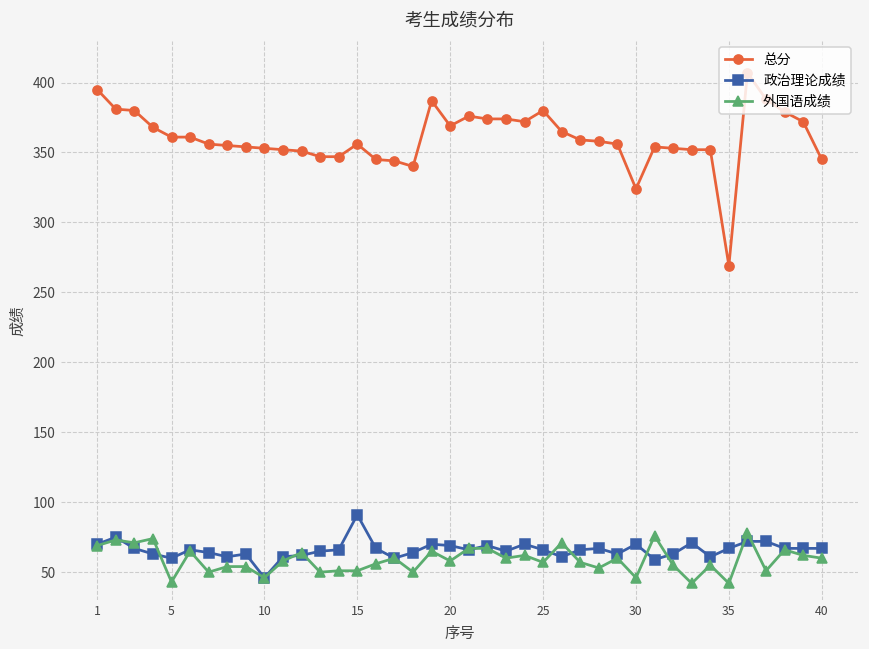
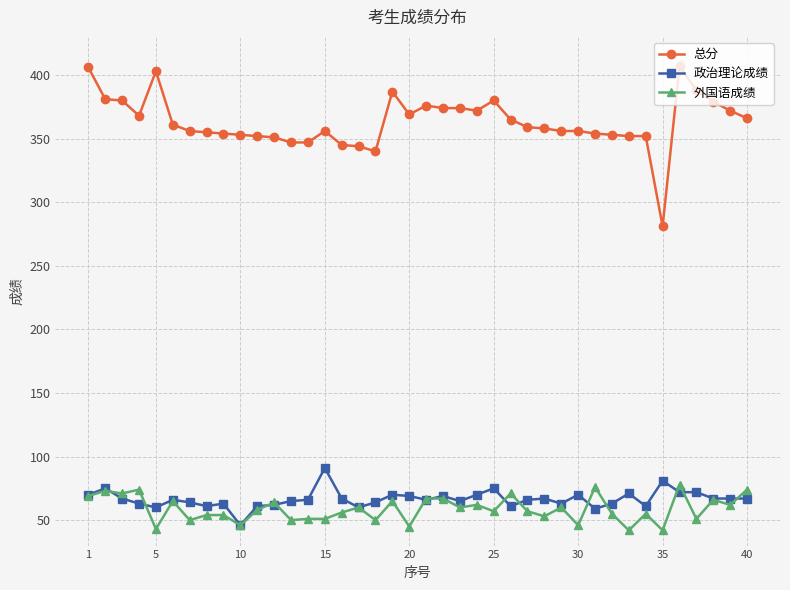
  {
    "总分": {
-     "1": 395,
-     "5": 361,
+     "1": 406,
+     "5": 403,
      "10": 353,
      "15": 356,
      "20": 369,
      "25": 380,
-     "30": 324,
-     "35": 269,
-     "40": 345
+     "30": 356,
+     "35": 281,
+     "40": 366
    },
    "政治理论成绩": {
      "5": 60,
      "15": 91,
      "20": 69,
-     "25": 66,
+     "25": 75,
      "30": 70,
-     "35": 67,
+     "35": 81,
      "40": 67
    },
    "外国语成绩": {
      "5": 43,
      "15": 51,
-     "20": 58,
+     "20": 45,
      "25": 57,
      "30": 46,
      "35": 42,
-     "40": 60
+     "40": 74
    }
  }
